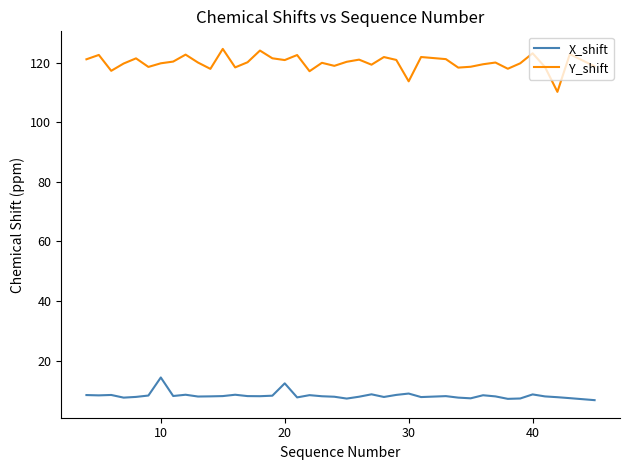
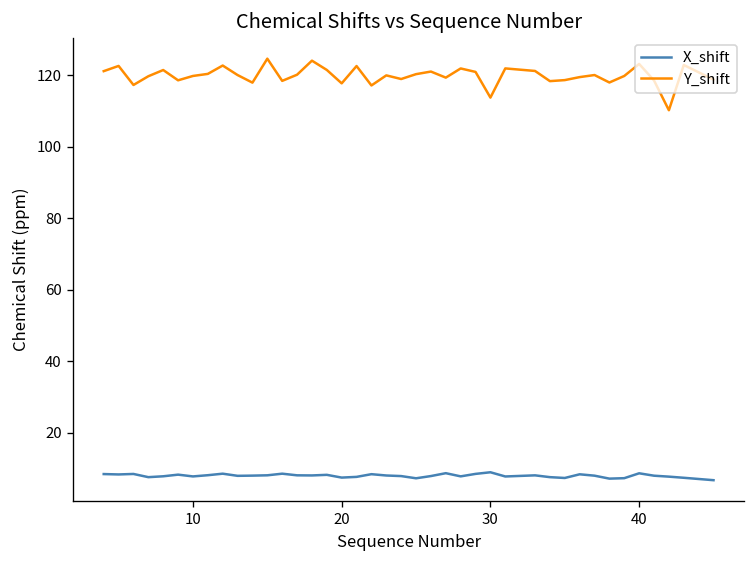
  {
    "X_shift": {
-     "10": 14,
-     "20": 12,
+     "10": 8,
+     "20": 7,
      "30": 9,
      "40": 9
    },
    "Y_shift": {
      "10": 120,
-     "20": 121,
+     "20": 118,
      "30": 114
    }
  }
